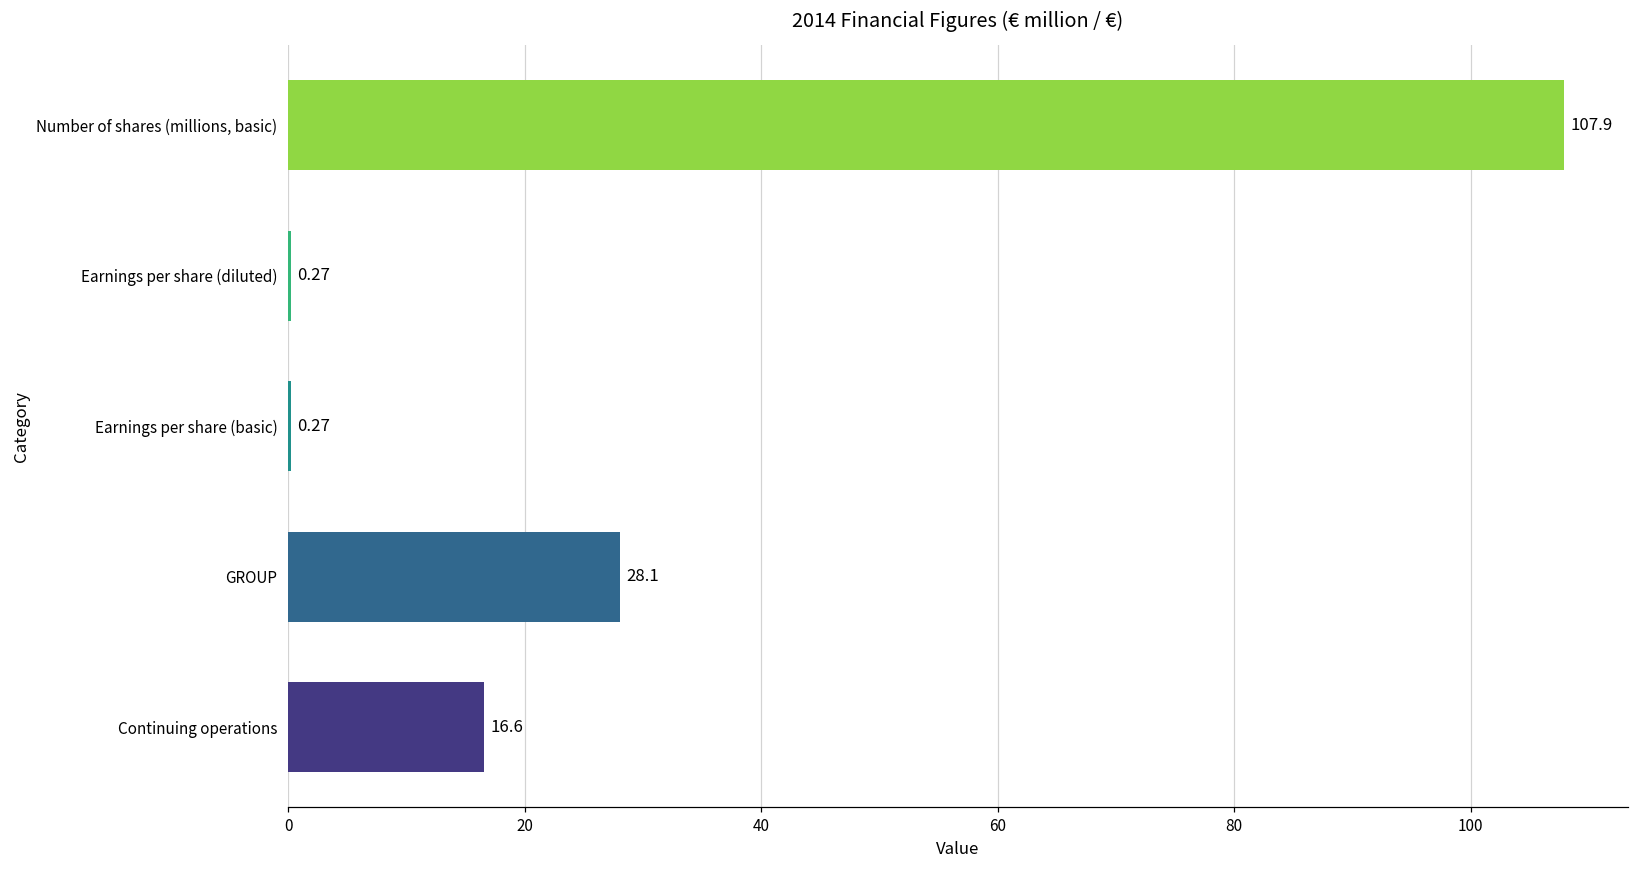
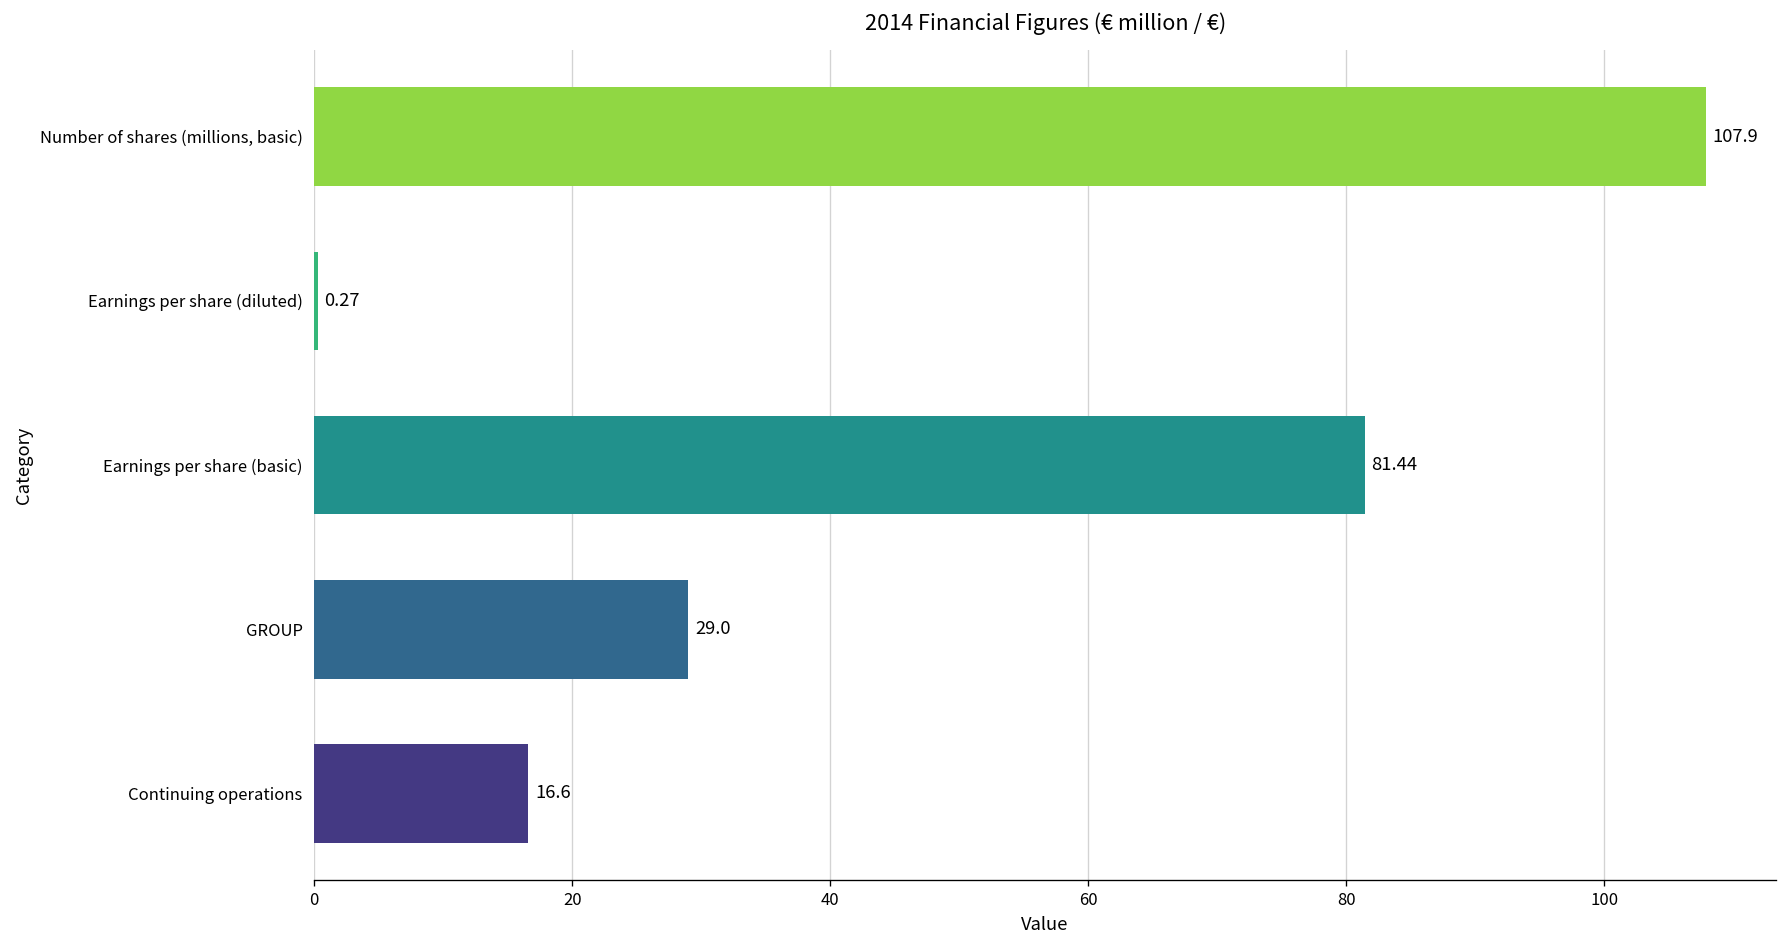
  {
    "Number of shares (millions, basic)": 107.9,
    "Earnings per share (diluted)": 0.27,
-   "Earnings per share (basic)": 0.27,
-   "GROUP": 28.1,
+   "Earnings per share (basic)": 81.44,
+   "GROUP": 29.0,
    "Continuing operations": 16.6
  }
